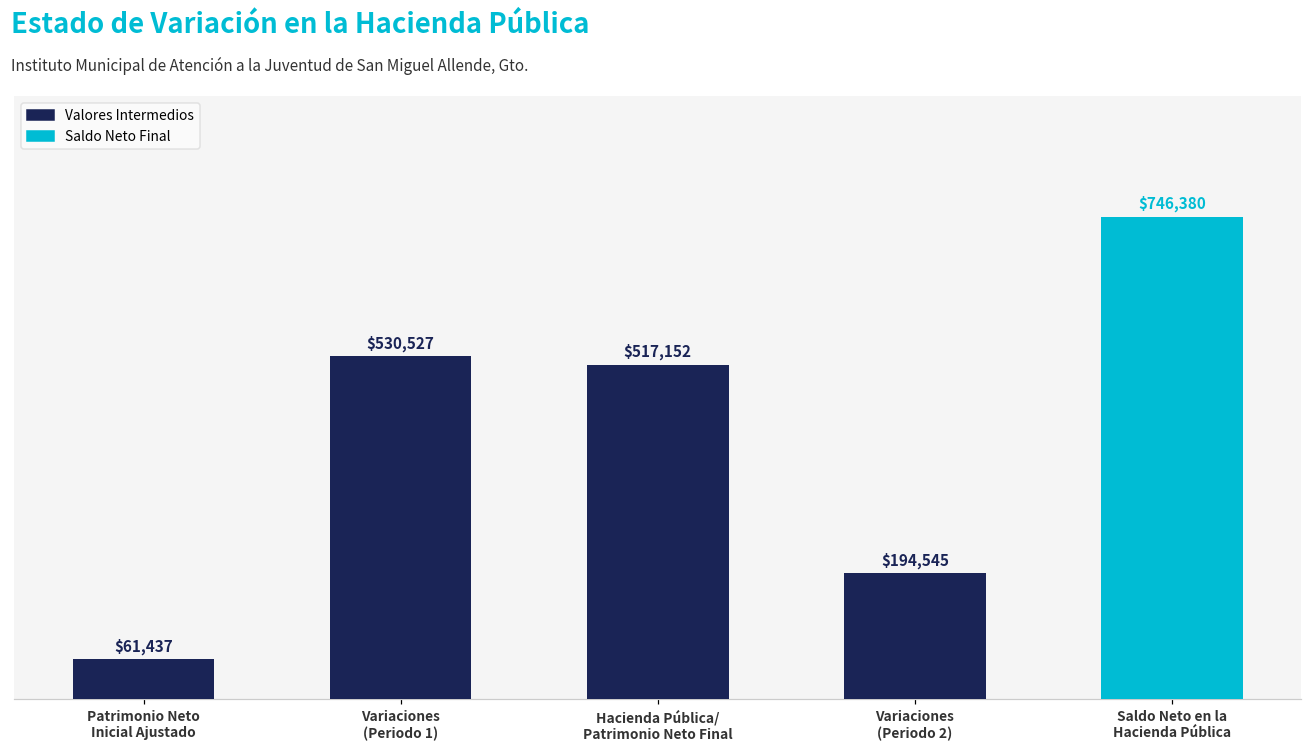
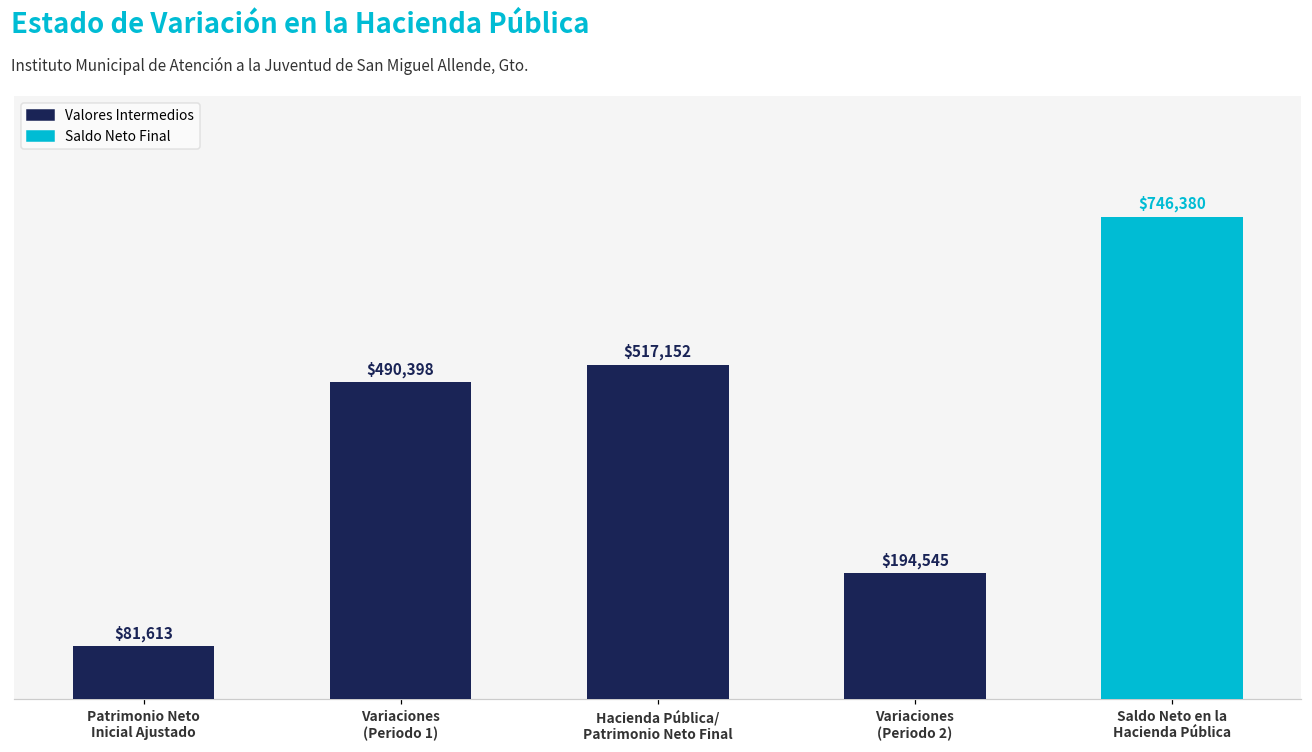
  {
-   "Patrimonio Neto Inicial Ajustado": "$61,437",
-   "Variaciones (Periodo 1)": "$530,527",
+   "Patrimonio Neto Inicial Ajustado": "$81,613",
+   "Variaciones (Periodo 1)": "$490,398",
    "Hacienda Pública/ Patrimonio Neto Final": "$517,152",
    "Variaciones (Periodo 2)": "$194,545",
    "Saldo Neto en la Hacienda Pública": "$746,380"
  }
